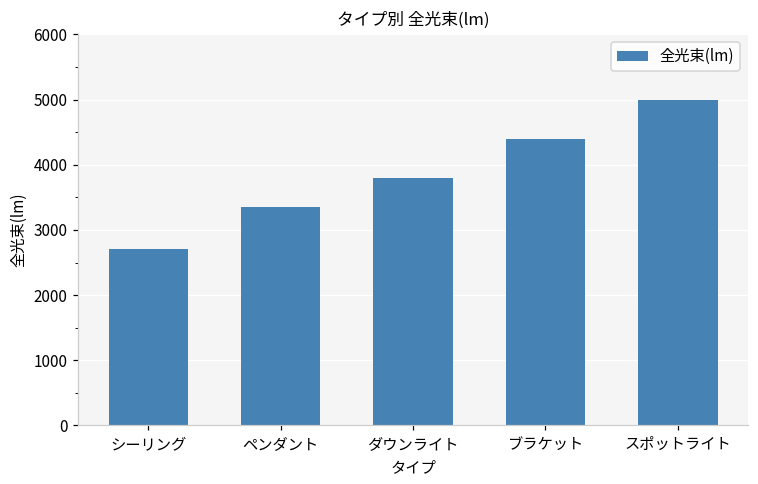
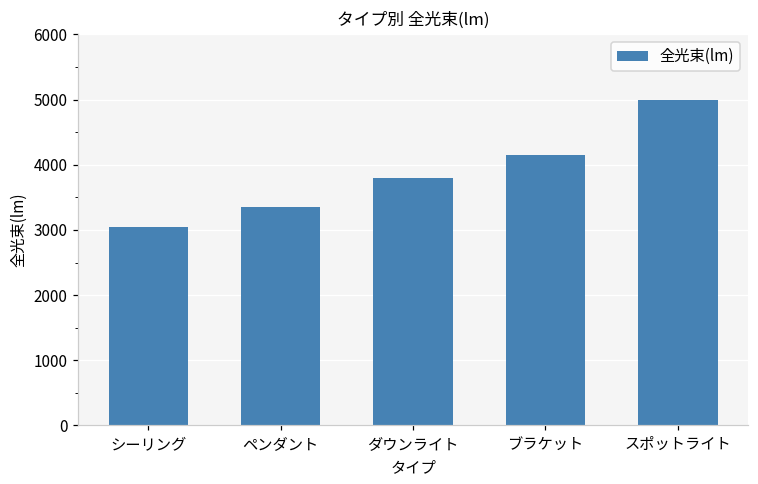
  {
-   "シーリング": 2700,
+   "シーリング": 3000,
    "ペンダント": 3400,
    "ダウンライト": 3800,
-   "ブラケット": 4400,
+   "ブラケット": 4200,
    "スポットライト": 5000
  }
